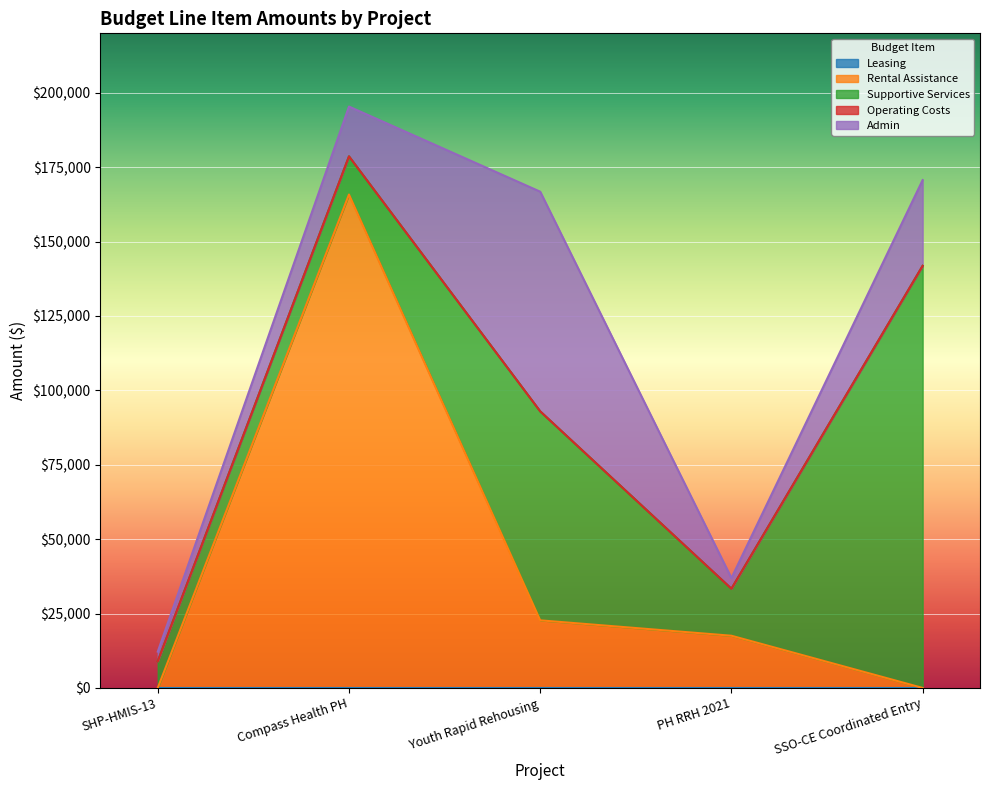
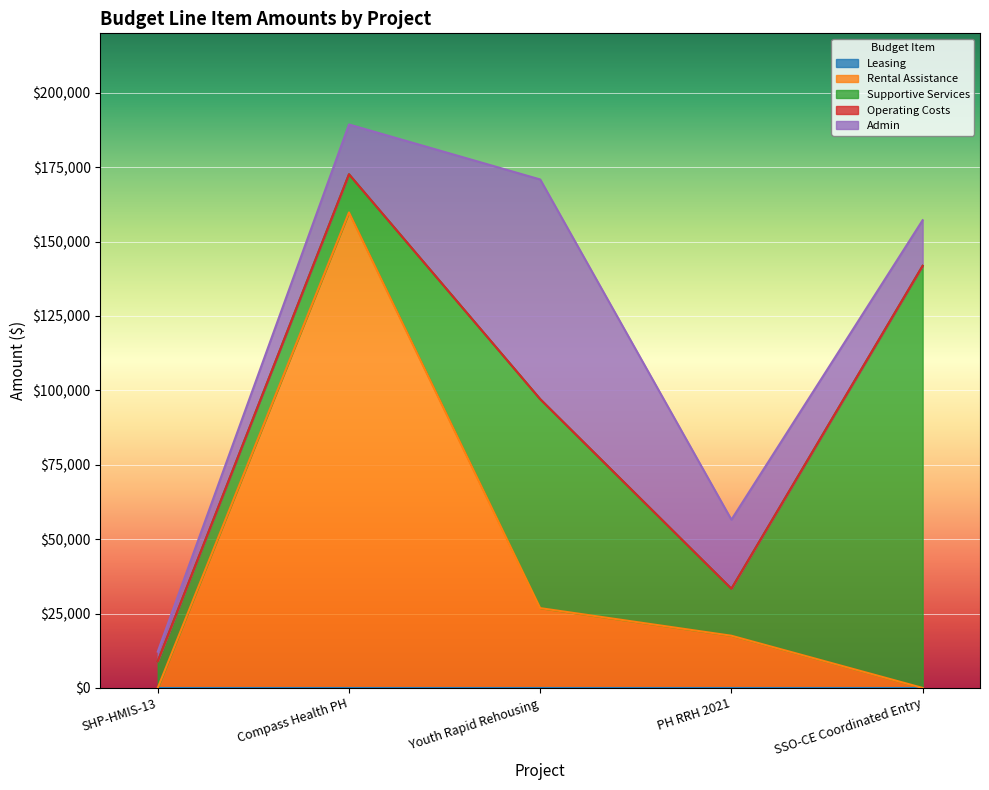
  {
    "Leasing": {
      "Compass Health PH": "$0",
      "Youth Rapid Rehousing": "$0",
      "PH RRH 2021": "$0"
    },
    "Rental Assistance": {
-     "Compass Health PH": "$166,000",
-     "Youth Rapid Rehousing": "$23,000",
+     "Compass Health PH": "$160,000",
+     "Youth Rapid Rehousing": "$27,000",
      "PH RRH 2021": "$18,000"
    },
    "Admin": {
      "SHP-HMIS-13": "$3,000",
      "Compass Health PH": "$17,000",
      "Youth Rapid Rehousing": "$74,000",
-     "PH RRH 2021": "$4,000",
-     "SSO-CE Coordinated Entry": "$29,000"
+     "PH RRH 2021": "$23,000",
+     "SSO-CE Coordinated Entry": "$15,000"
    }
  }
